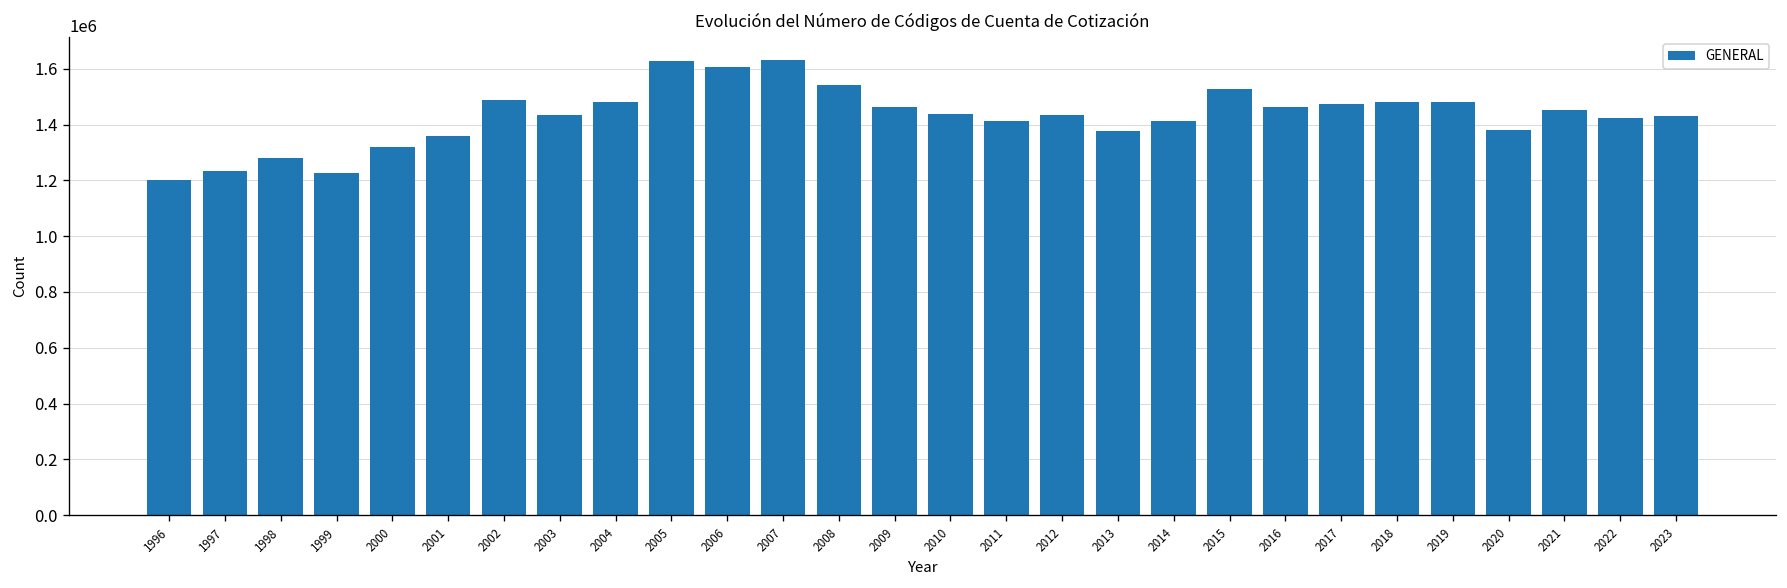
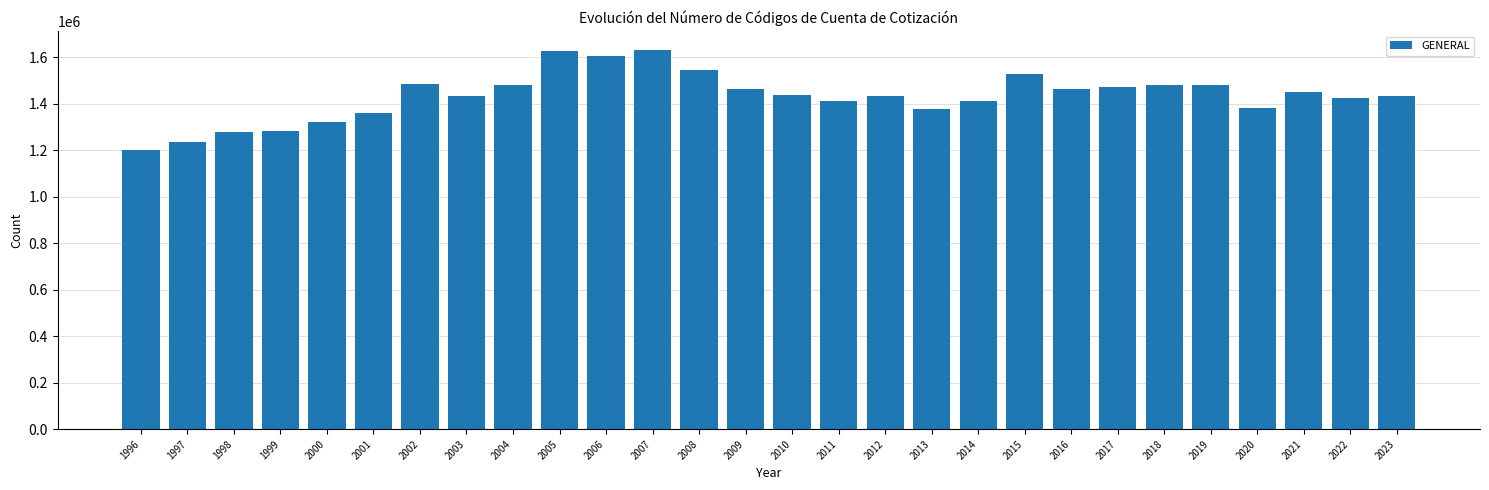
  {
    "1996": 1200000,
    "1997": 1230000,
    "1998": 1280000,
-   "1999": 1230000,
+   "1999": 1280000,
    "2000": 1320000,
    "2001": 1360000,
    "2002": 1490000,
    "2003": 1440000,
    "2004": 1480000,
    "2005": 1630000,
    "2006": 1610000,
    "2007": 1630000,
    "2008": 1540000,
    "2009": 1470000,
    "2010": 1440000,
    "2011": 1410000,
    "2012": 1440000,
    "2013": 1380000,
    "2014": 1410000,
    "2015": 1530000,
    "2016": 1460000,
    "2017": 1470000,
    "2018": 1480000,
    "2019": 1480000,
    "2020": 1380000,
    "2021": 1450000,
    "2022": 1420000,
    "2023": 1430000
  }
